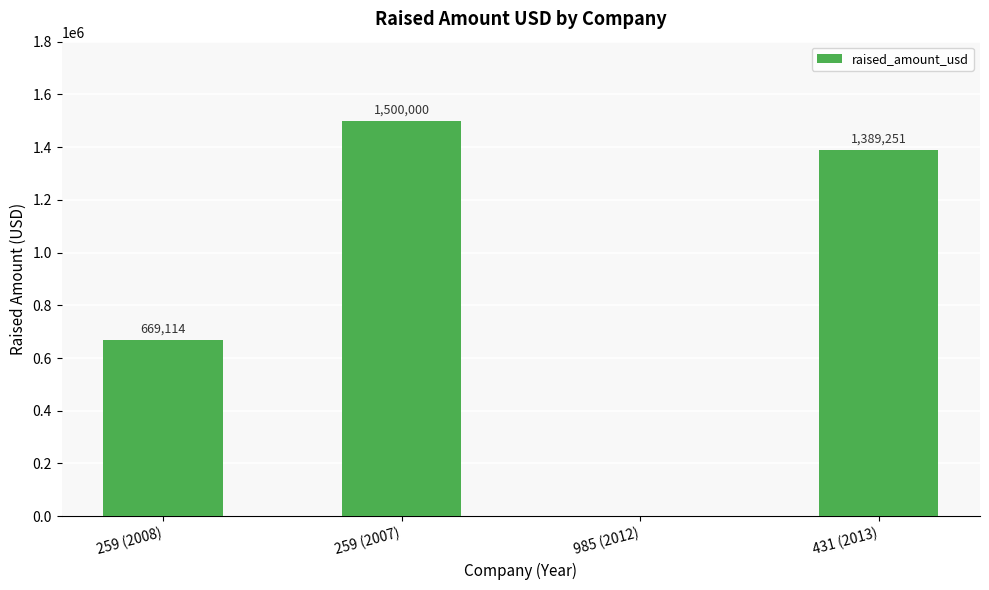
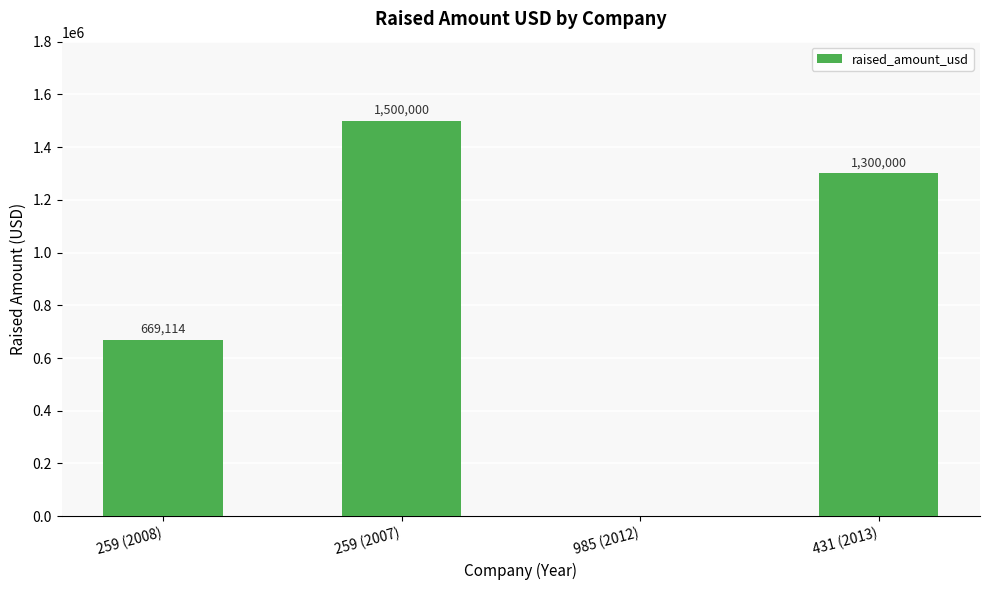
  {
    "259 (2008)": "669,114",
    "259 (2007)": "1,500,000",
-   "431 (2013)": "1,389,251"
+   "431 (2013)": "1,300,000"
  }
